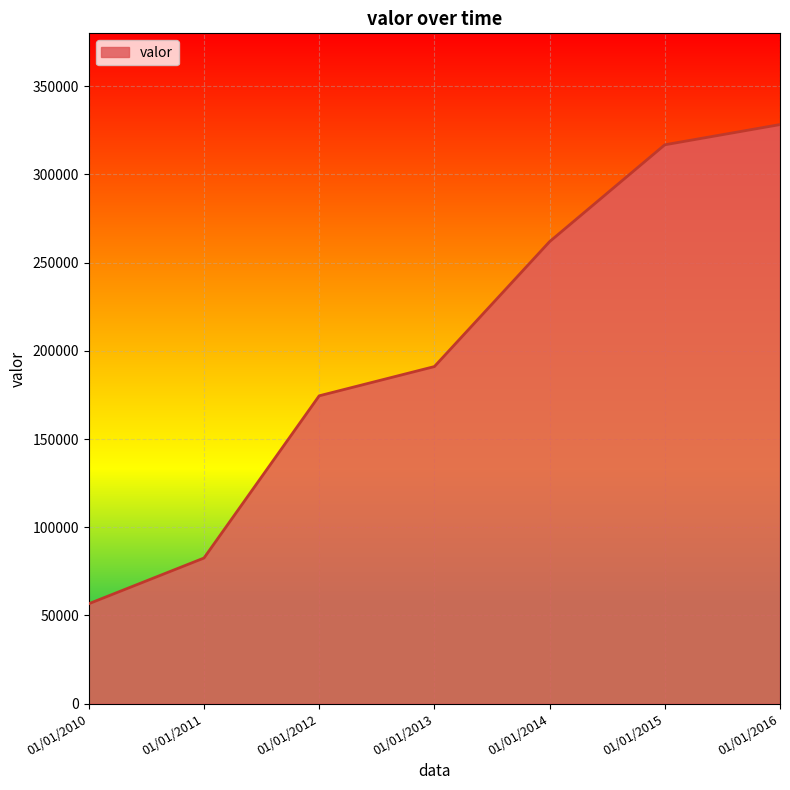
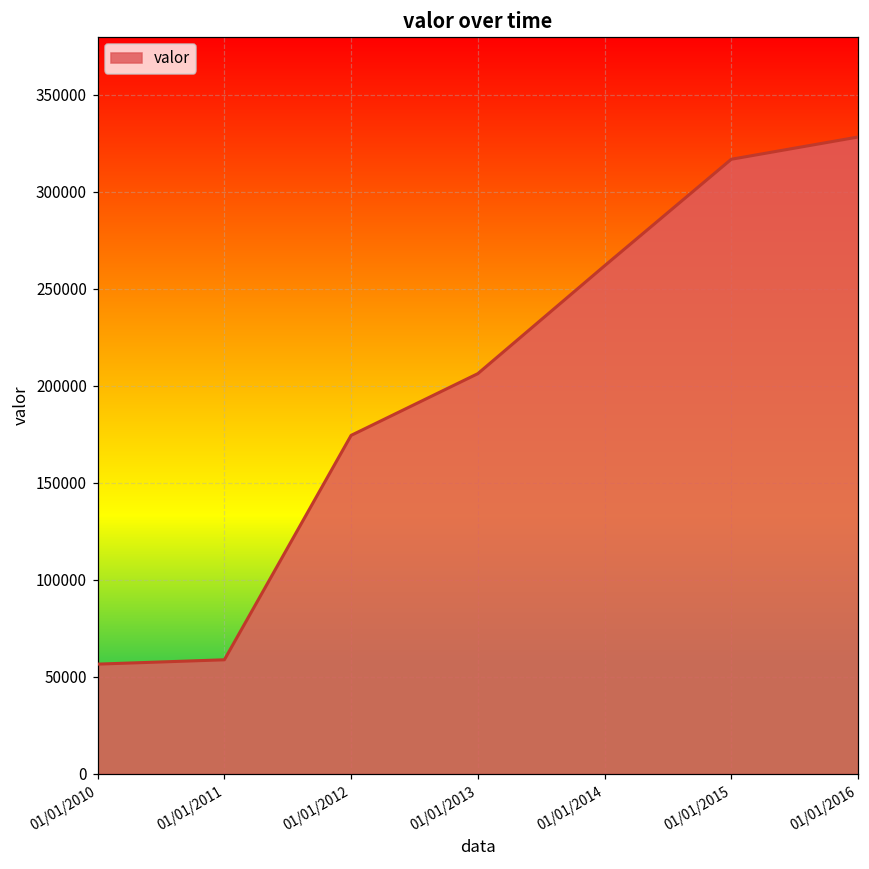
  {
    "01/01/2010": 57000,
-   "01/01/2011": 83000,
+   "01/01/2011": 59000,
    "01/01/2012": 174000,
-   "01/01/2013": 191000,
+   "01/01/2013": 206000,
    "01/01/2014": 262000,
    "01/01/2015": 317000,
    "01/01/2016": 328000
  }
